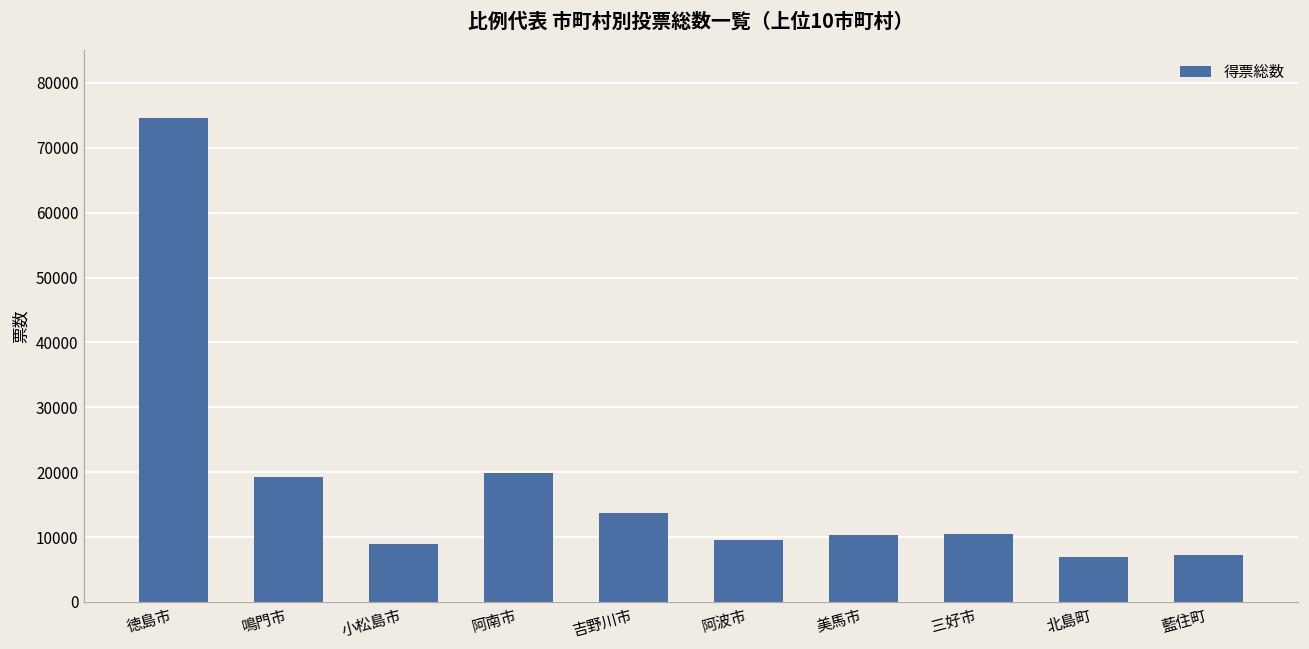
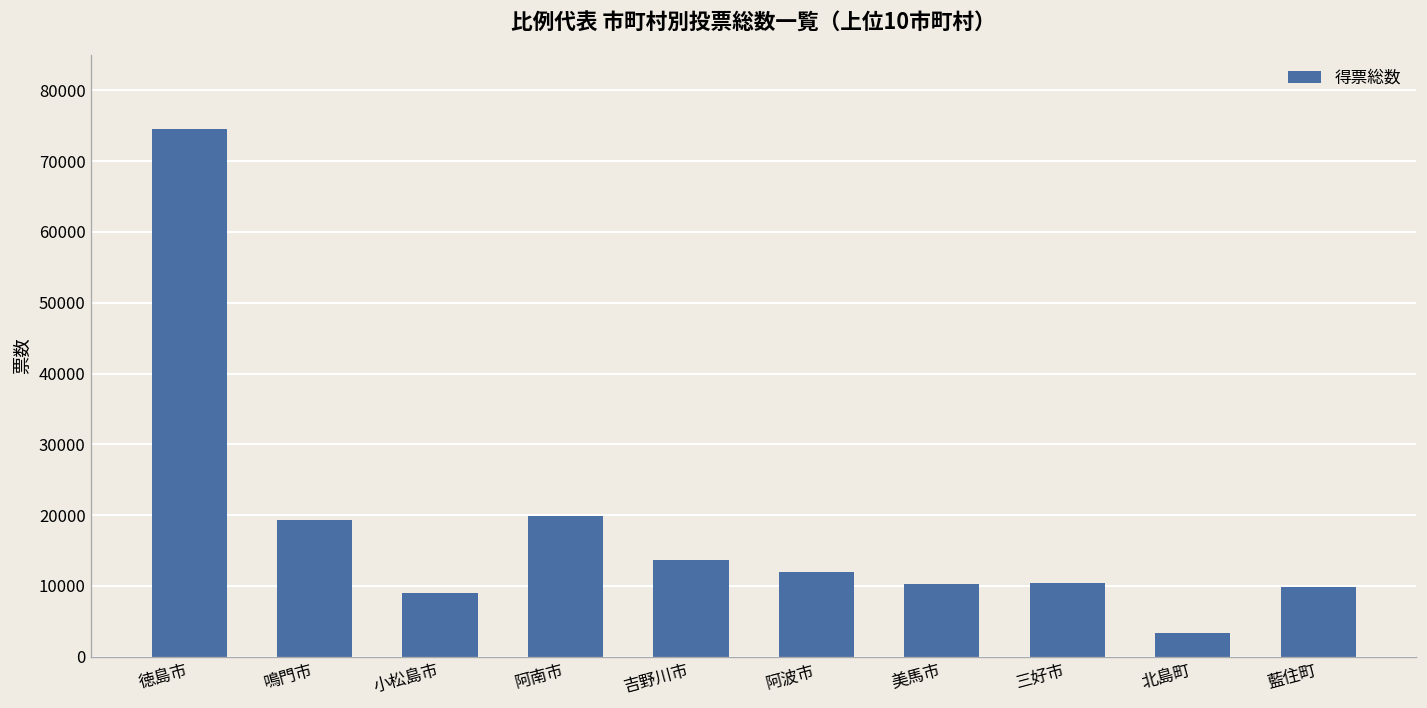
  {
    "徳島市": 75000,
    "鳴門市": 19000,
    "小松島市": 9000,
    "阿南市": 20000,
    "吉野川市": 14000,
-   "阿波市": 10000,
+   "阿波市": 12000,
    "美馬市": 10000,
    "三好市": 10000,
-   "北島町": 7000,
-   "藍住町": 7000
+   "北島町": 3000,
+   "藍住町": 10000
  }
